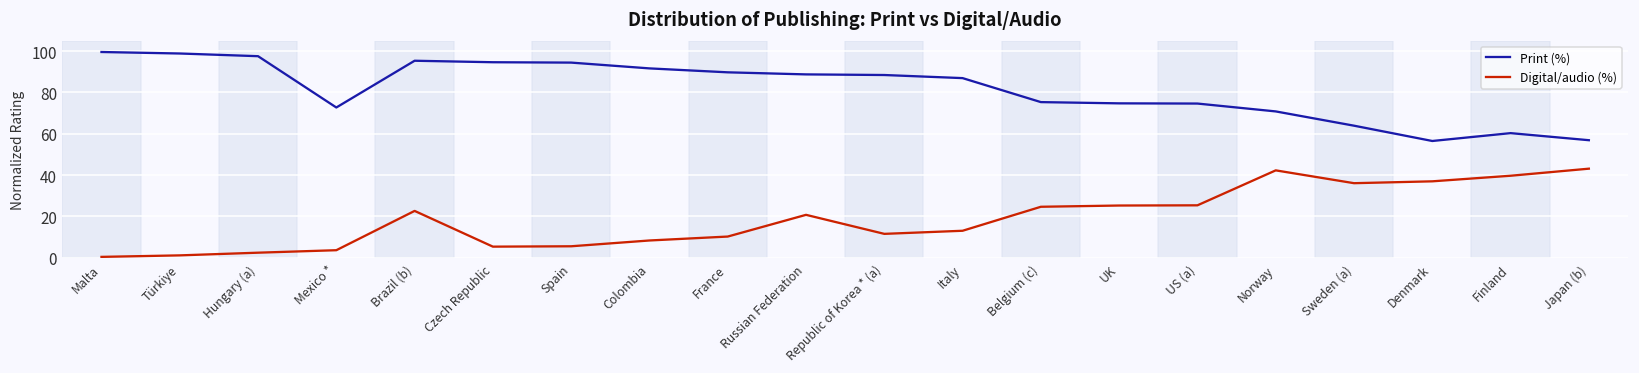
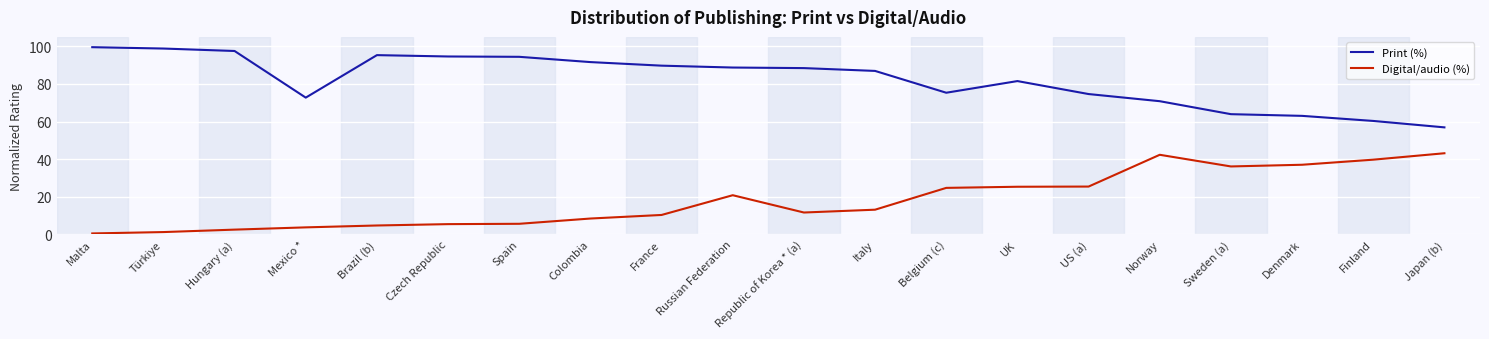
  {
    "Print (%)": {
      "Malta": 100,
      "Türkiye": 99,
      "Hungary (a)": 98,
      "Mexico *": 73,
      "Brazil (b)": 95,
      "Czech Republic": 95,
      "Spain": 94,
      "Colombia": 92,
      "France": 90,
      "Russian Federation": 89,
      "Republic of Korea * (a)": 88,
      "Italy": 87,
      "Belgium (c)": 75,
-     "UK": 75,
+     "UK": 82,
      "US (a)": 75,
      "Norway": 71,
      "Sweden (a)": 64,
-     "Denmark": 57,
+     "Denmark": 63,
      "Finland": 60,
      "Japan (b)": 57
    },
    "Digital/audio (%)": {
      "Malta": 0,
      "Türkiye": 1,
      "Hungary (a)": 2,
      "Mexico *": 4,
-     "Brazil (b)": 23,
+     "Brazil (b)": 5,
      "Czech Republic": 5,
      "Spain": 6,
      "Colombia": 8,
      "France": 10,
      "Russian Federation": 21,
      "Republic of Korea * (a)": 12,
      "Italy": 13,
      "Belgium (c)": 25,
      "UK": 25,
      "US (a)": 25,
      "Norway": 42,
      "Sweden (a)": 36,
      "Denmark": 37,
      "Finland": 40,
      "Japan (b)": 43
    }
  }
